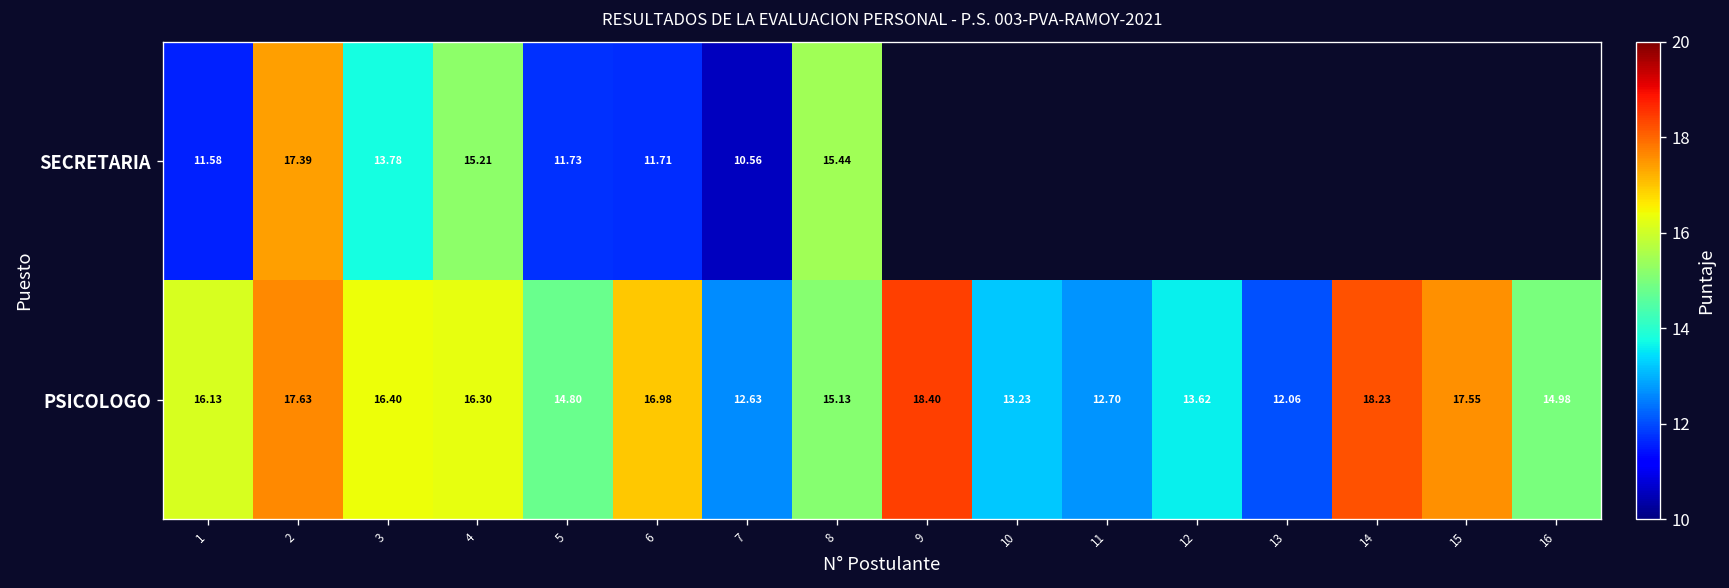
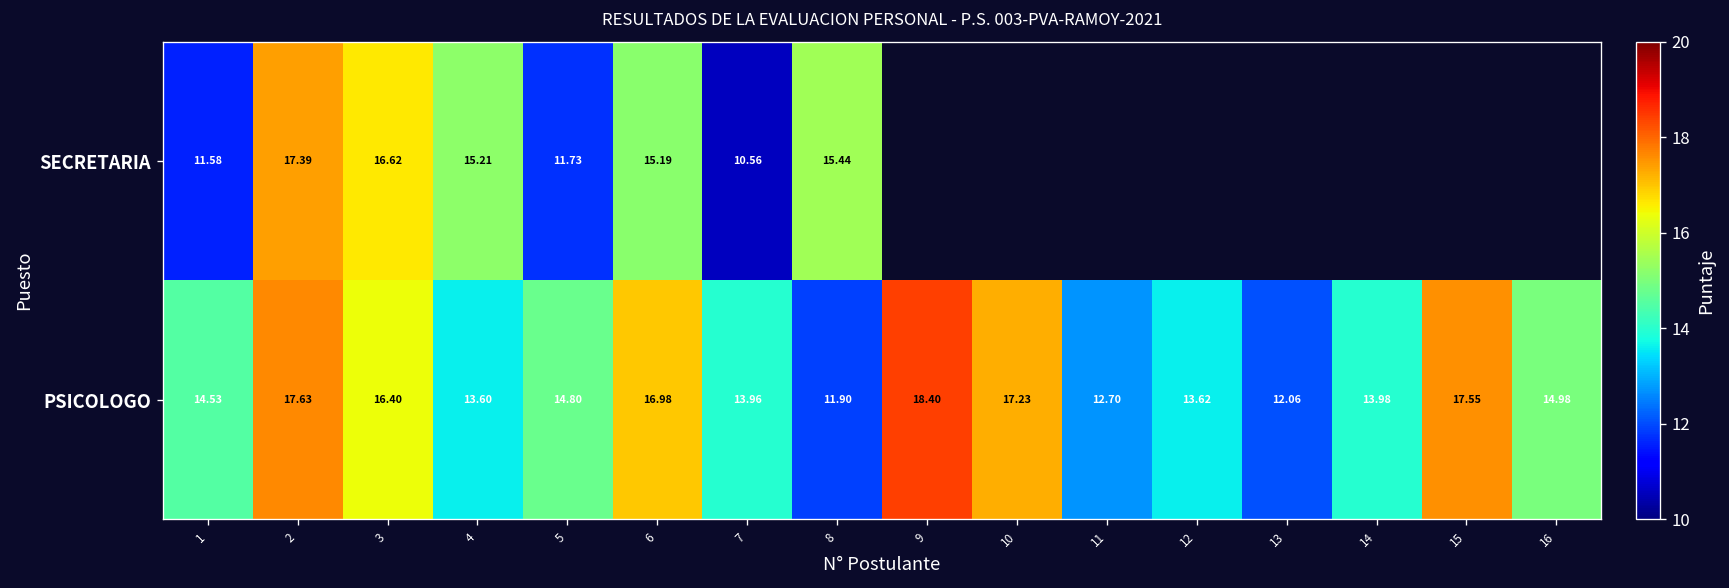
  {
    "SECRETARIA": {
      "1": 11.58,
      "2": 17.39,
-     "3": 13.78,
+     "3": 16.62,
      "4": 15.21,
      "5": 11.73,
-     "6": 11.71,
+     "6": 15.19,
      "7": 10.56,
      "8": 15.44
    },
    "PSICOLOGO": {
-     "1": 16.13,
+     "1": 14.53,
      "2": 17.63,
      "3": 16.40,
-     "4": 16.30,
+     "4": 13.60,
      "5": 14.80,
      "6": 16.98,
-     "7": 12.63,
-     "8": 15.13,
+     "7": 13.96,
+     "8": 11.90,
      "9": 18.40,
-     "10": 13.23,
+     "10": 17.23,
      "11": 12.70,
      "12": 13.62,
      "13": 12.06,
-     "14": 18.23,
+     "14": 13.98,
      "15": 17.55,
      "16": 14.98
    }
  }
